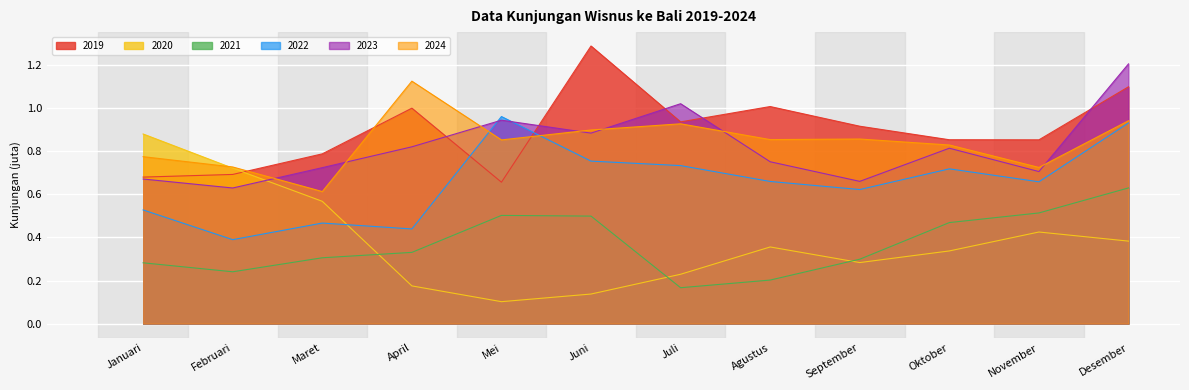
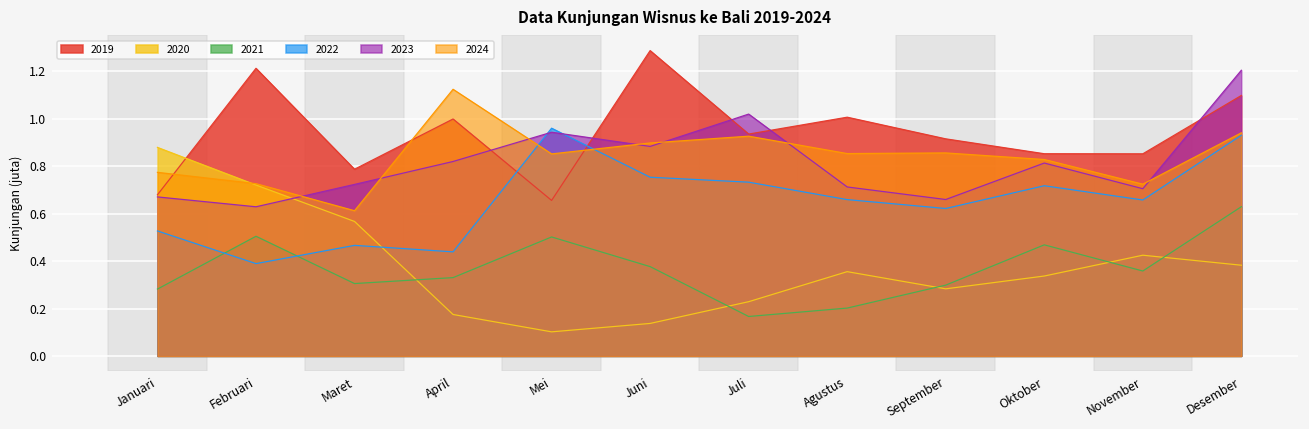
  {
    "2019": {
-     "Februari": 0.69,
+     "Februari": 1.21,
      "Maret": 0.79,
      "April": 1.00,
      "Mei": 0.66,
      "Juni": 1.29,
      "Agustus": 1.01,
      "September": 0.92,
      "Oktober": 0.85,
      "November": 0.85,
      "Desember": 1.10
    },
    "2021": {
      "Januari": 0.28,
-     "Februari": 0.24,
+     "Februari": 0.51,
      "Maret": 0.31,
      "April": 0.33,
      "Mei": 0.50,
-     "Juni": 0.50,
+     "Juni": 0.38,
      "Juli": 0.17,
      "Agustus": 0.20,
      "September": 0.30,
      "Oktober": 0.47,
-     "November": 0.51,
+     "November": 0.36,
      "Desember": 0.63
    },
    "2022": {
      "Januari": 0.53,
      "Februari": 0.39,
      "Maret": 0.47,
      "April": 0.44,
      "Mei": 0.96,
      "Juni": 0.75,
      "Juli": 0.73,
      "Agustus": 0.66,
      "September": 0.62,
      "Oktober": 0.72,
      "November": 0.66
    },
    "2023": {
      "Februari": 0.63,
      "Maret": 0.72,
      "April": 0.82,
      "Mei": 0.94,
      "Juni": 0.88,
      "Juli": 1.02,
-     "Agustus": 0.75,
+     "Agustus": 0.71,
      "September": 0.66,
      "Oktober": 0.81,
      "November": 0.71,
      "Desember": 1.20
    }
  }
